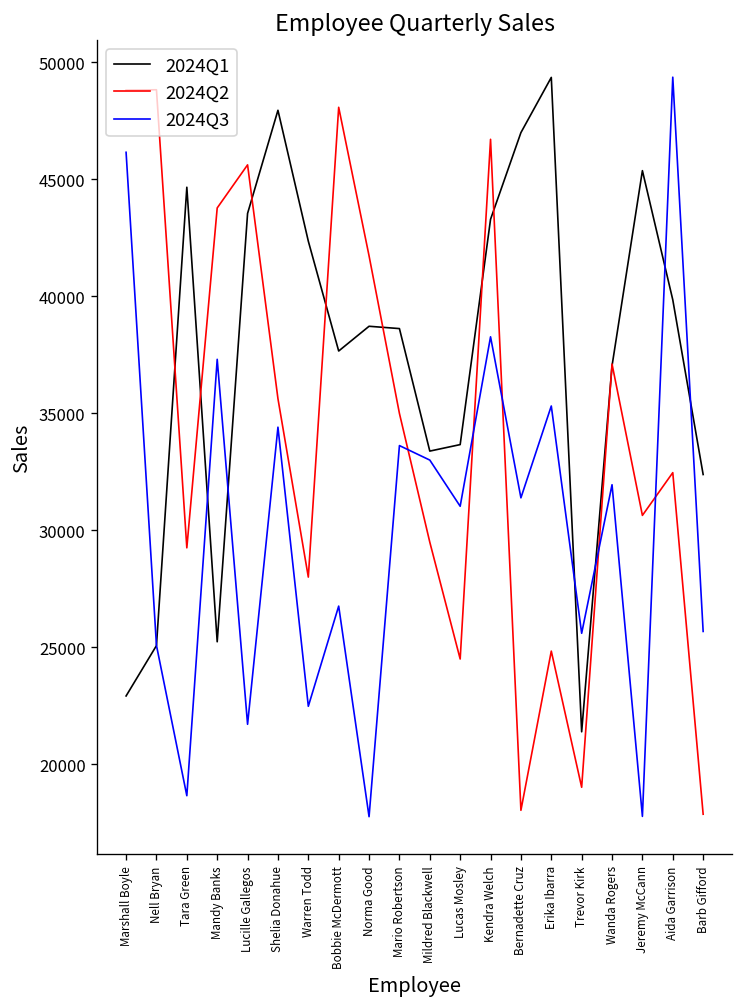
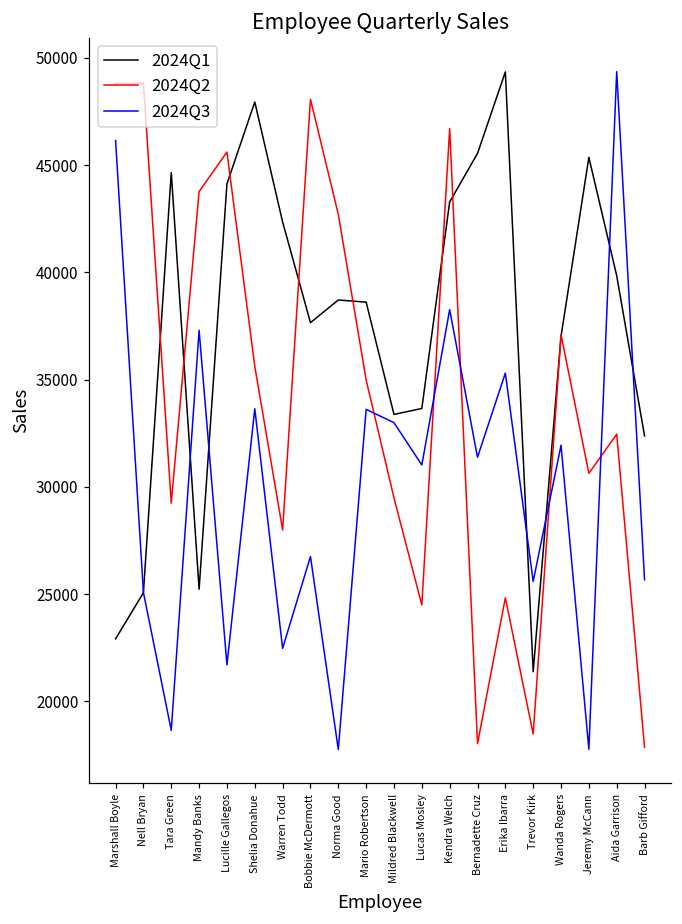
  {
    "2024Q1": {
      "Marshall Boyle": 22900,
      "Tara Green": 44700,
      "Mandy Banks": 25200,
-     "Lucille Gallegos": 43500,
+     "Lucille Gallegos": 44100,
      "Shelia Donahue": 47900,
      "Warren Todd": 42400,
      "Bobbie McDermott": 37700,
      "Norma Good": 38700,
      "Mario Robertson": 38600,
      "Mildred Blackwell": 33400,
      "Lucas Mosley": 33700,
      "Kendra Welch": 43300,
-     "Bernadette Cruz": 47000,
+     "Bernadette Cruz": 45500,
      "Erika Ibarra": 49400,
      "Trevor Kirk": 21400,
      "Jeremy McCann": 45400,
      "Aida Garrison": 39800,
      "Barb Gifford": 32400
    },
    "2024Q2": {
      "Tara Green": 29200,
      "Mandy Banks": 43800,
      "Lucille Gallegos": 45600,
      "Shelia Donahue": 35600,
      "Warren Todd": 28000,
      "Bobbie McDermott": 48100,
-     "Norma Good": 41700,
+     "Norma Good": 42700,
      "Mario Robertson": 35000,
      "Mildred Blackwell": 29500,
      "Lucas Mosley": 24500,
      "Kendra Welch": 46700,
      "Bernadette Cruz": 18000,
      "Erika Ibarra": 24800,
-     "Trevor Kirk": 19000,
+     "Trevor Kirk": 18500,
      "Jeremy McCann": 30600,
      "Aida Garrison": 32500,
      "Barb Gifford": 17900
    },
    "2024Q3": {
      "Marshall Boyle": 46200,
      "Tara Green": 18700,
      "Mandy Banks": 37300,
      "Lucille Gallegos": 21700,
-     "Shelia Donahue": 34400,
+     "Shelia Donahue": 33600,
      "Warren Todd": 22500,
      "Bobbie McDermott": 26800,
      "Norma Good": 17800,
      "Mario Robertson": 33600,
      "Mildred Blackwell": 33000,
      "Lucas Mosley": 31000,
      "Kendra Welch": 38300,
      "Bernadette Cruz": 31400,
      "Erika Ibarra": 35300,
      "Trevor Kirk": 25600,
      "Wanda Rogers": 31900,
      "Jeremy McCann": 17800,
      "Aida Garrison": 49400,
      "Barb Gifford": 25700
    }
  }
